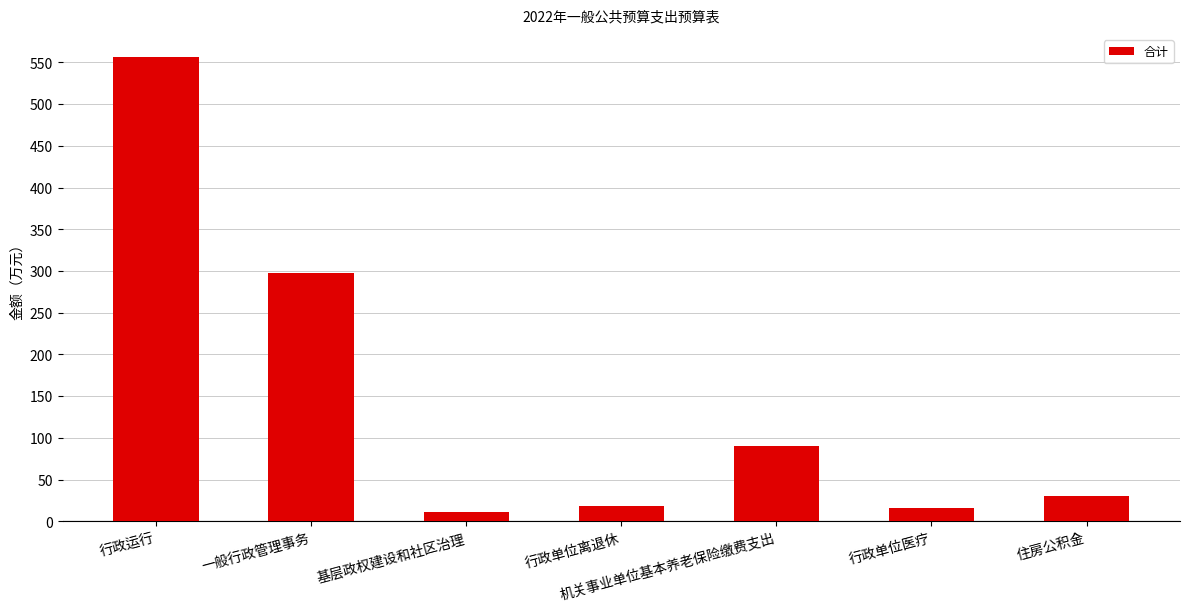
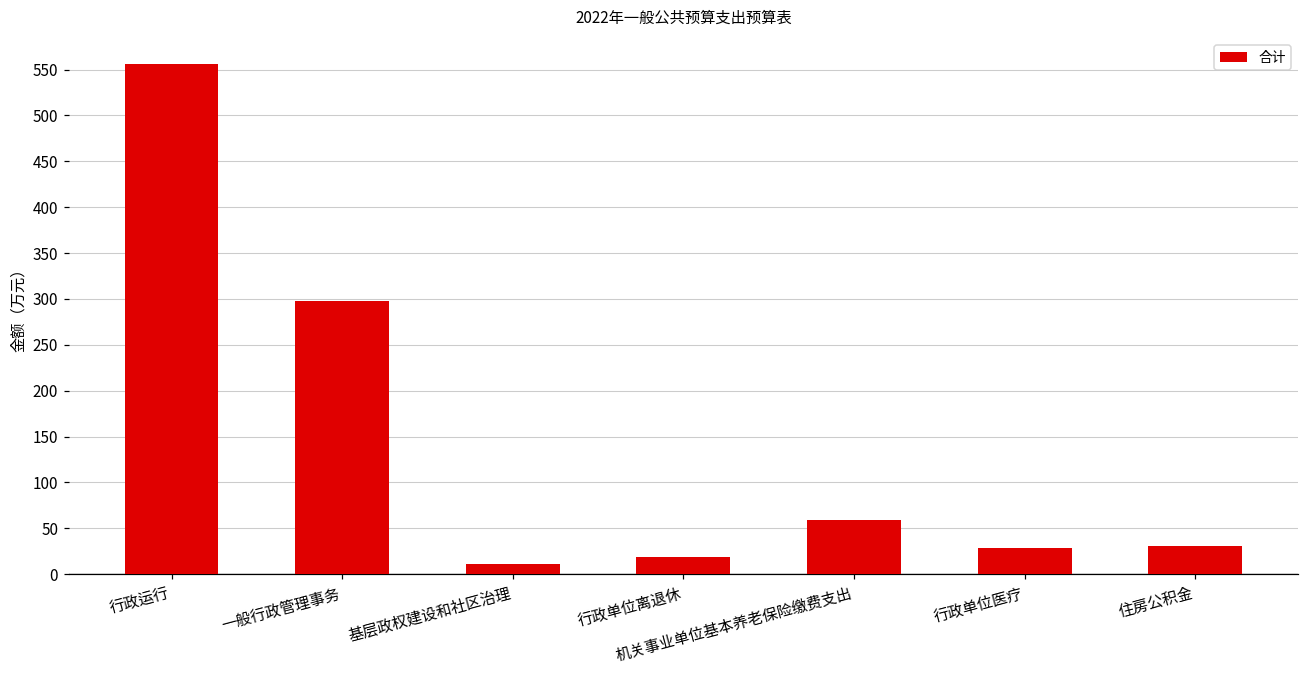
  {
    "行政运行": 560,
    "一般行政管理事务": 300,
    "基层政权建设和社区治理": 10,
    "行政单位离退休": 20,
-   "机关事业单位基本养老保险缴费支出": 90,
-   "行政单位医疗": 20,
+   "机关事业单位基本养老保险缴费支出": 60,
+   "行政单位医疗": 30,
    "住房公积金": 30
  }
